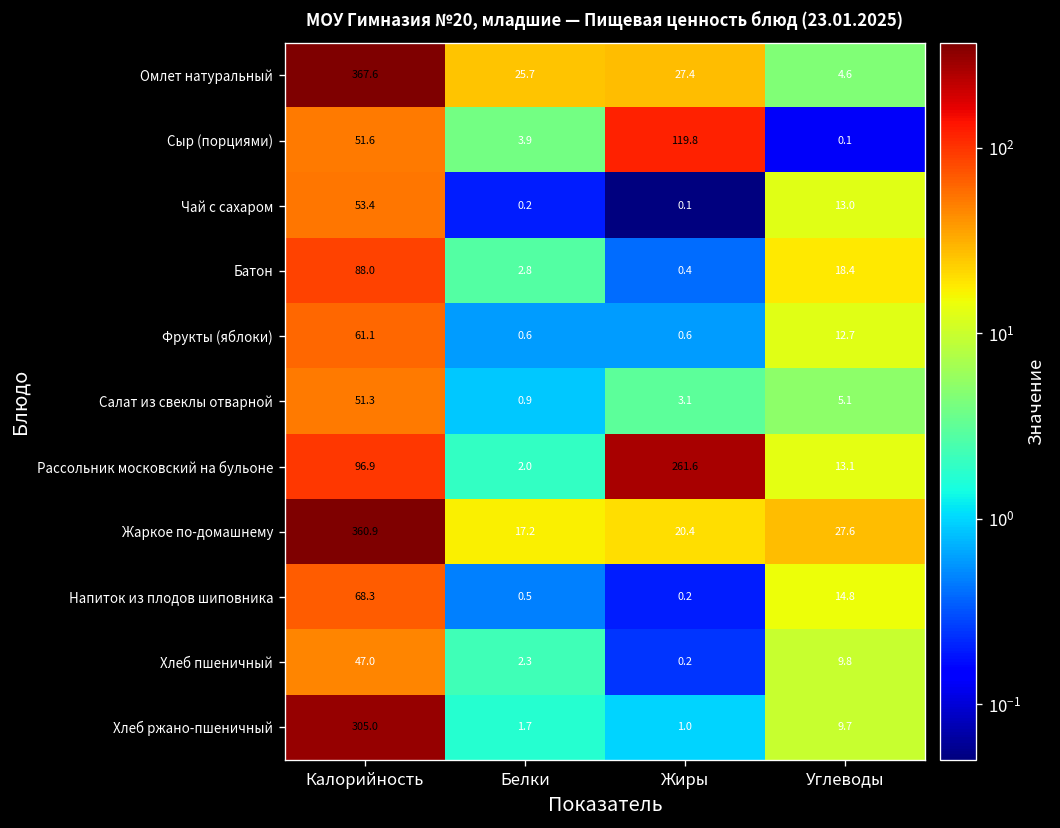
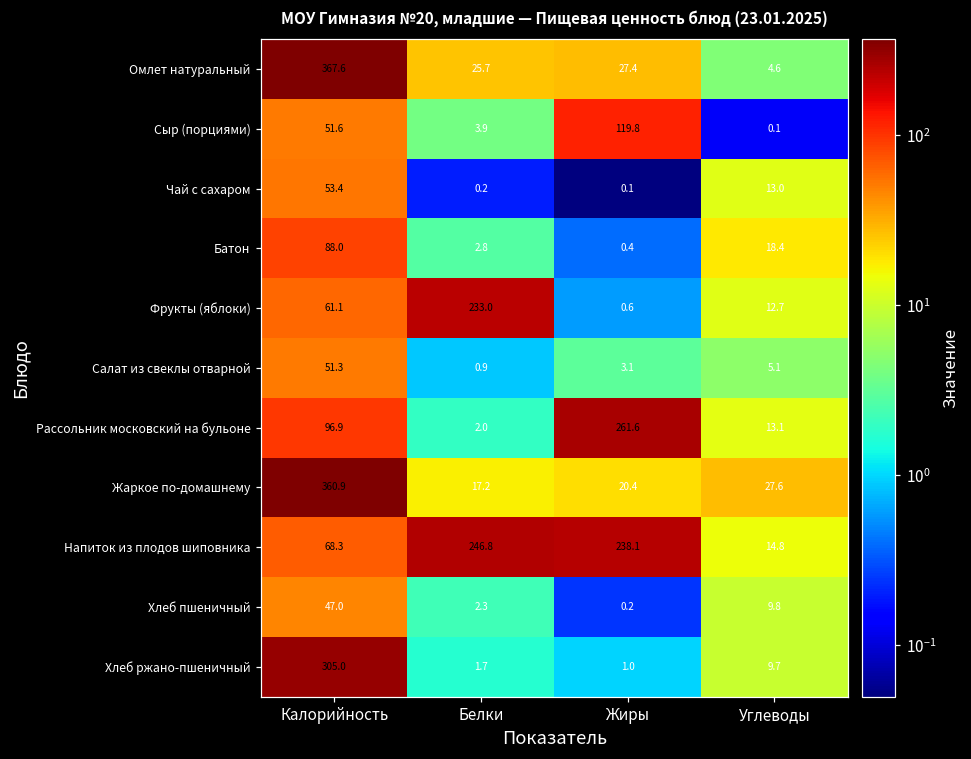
  {
    "Омлет натуральный": {
      "Калорийность": 367.6,
      "Белки": 25.7,
      "Жиры": 27.4,
      "Углеводы": 4.6
    },
    "Сыр (порциями)": {
      "Калорийность": 51.6,
      "Белки": 3.9,
      "Жиры": 119.8,
      "Углеводы": 0.1
    },
    "Чай с сахаром": {
      "Калорийность": 53.4,
      "Белки": 0.2,
      "Жиры": 0.1,
      "Углеводы": 13.0
    },
    "Батон": {
      "Калорийность": 88.0,
      "Белки": 2.8,
      "Жиры": 0.4,
      "Углеводы": 18.4
    },
    "Фрукты (яблоки)": {
      "Калорийность": 61.1,
-     "Белки": 0.6,
+     "Белки": 233.0,
      "Жиры": 0.6,
      "Углеводы": 12.7
    },
    "Салат из свеклы отварной": {
      "Калорийность": 51.3,
      "Белки": 0.9,
      "Жиры": 3.1,
      "Углеводы": 5.1
    },
    "Рассольник московский на бульоне": {
      "Калорийность": 96.9,
      "Белки": 2.0,
      "Жиры": 261.6,
      "Углеводы": 13.1
    },
    "Жаркое по-домашнему": {
      "Калорийность": 360.9,
      "Белки": 17.2,
      "Жиры": 20.4,
      "Углеводы": 27.6
    },
    "Напиток из плодов шиповника": {
      "Калорийность": 68.3,
-     "Белки": 0.5,
-     "Жиры": 0.2,
+     "Белки": 246.8,
+     "Жиры": 238.1,
      "Углеводы": 14.8
    },
    "Хлеб пшеничный": {
      "Калорийность": 47.0,
      "Белки": 2.3,
      "Жиры": 0.2,
      "Углеводы": 9.8
    },
    "Хлеб ржано-пшеничный": {
      "Калорийность": 305.0,
      "Белки": 1.7,
      "Жиры": 1.0,
      "Углеводы": 9.7
    }
  }
